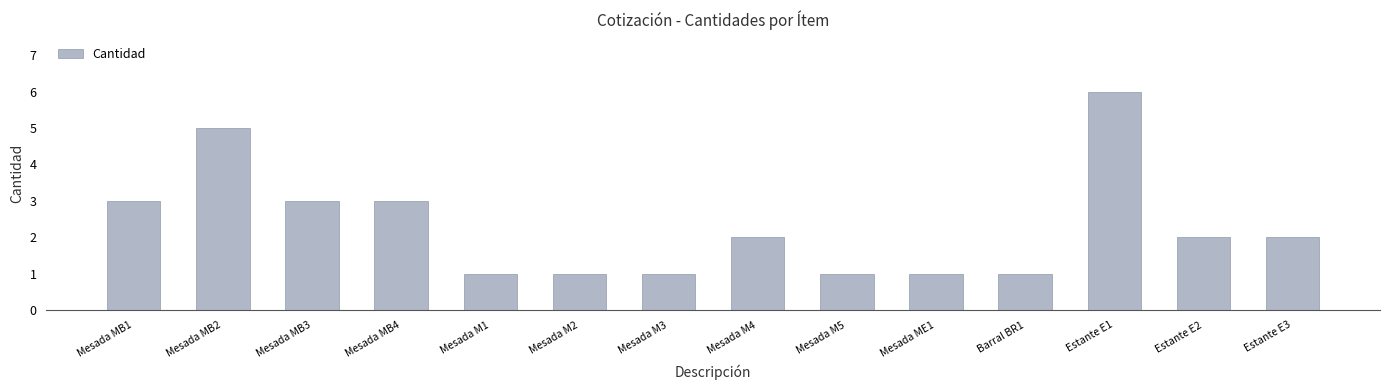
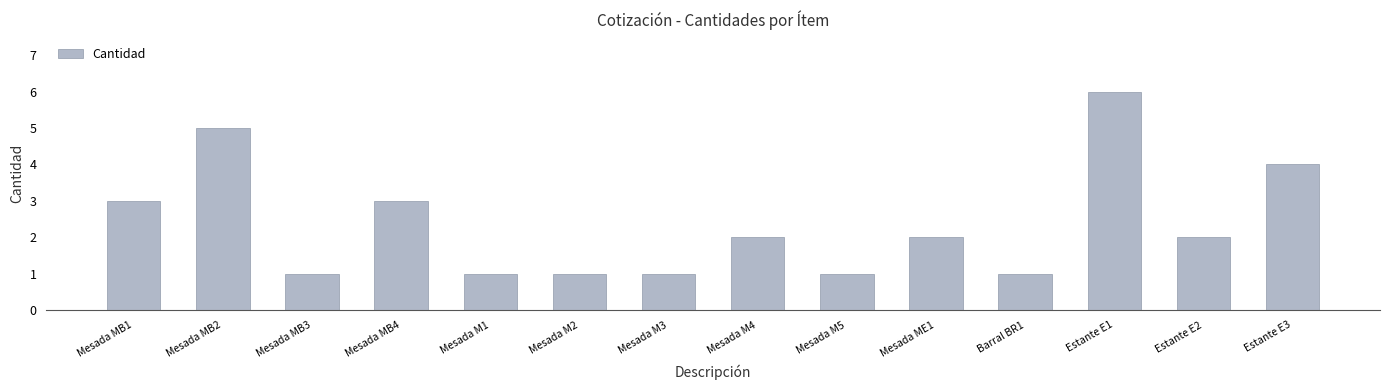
  {
    "Mesada MB1": 3,
    "Mesada MB2": 5,
-   "Mesada MB3": 3,
+   "Mesada MB3": 1,
    "Mesada MB4": 3,
    "Mesada M1": 1,
    "Mesada M2": 1,
    "Mesada M3": 1,
    "Mesada M4": 2,
    "Mesada M5": 1,
-   "Mesada ME1": 1,
+   "Mesada ME1": 2,
    "Barral BR1": 1,
    "Estante E1": 6,
    "Estante E2": 2,
-   "Estante E3": 2
+   "Estante E3": 4
  }
